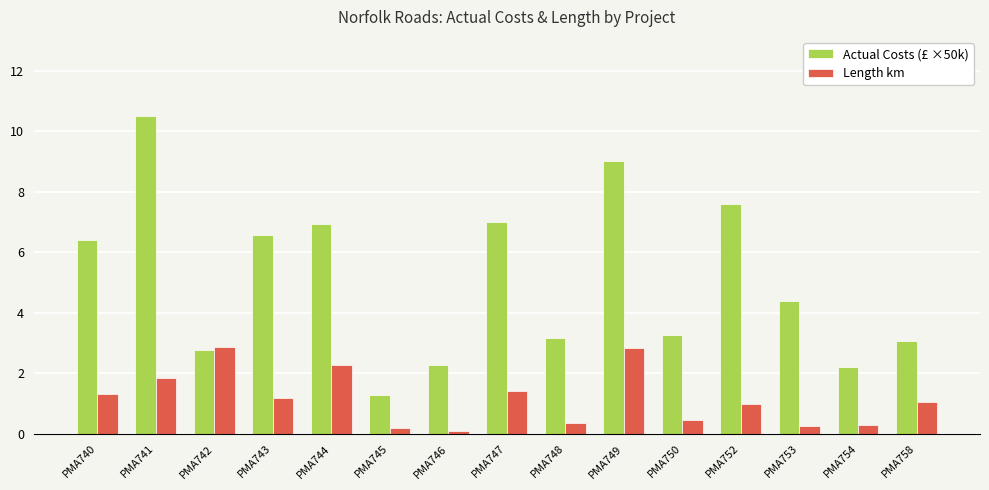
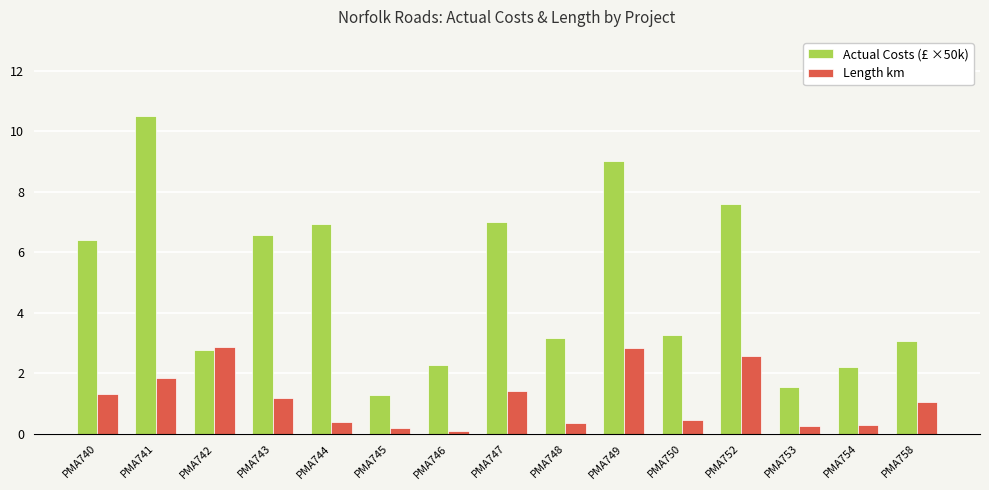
  {
    "Actual Costs (£ ×50k)": {
      "PMA740": 6.4,
      "PMA741": 10.5,
      "PMA742": 2.8,
      "PMA743": 6.6,
      "PMA744": 6.9,
      "PMA745": 1.3,
      "PMA746": 2.3,
      "PMA747": 7.0,
      "PMA748": 3.2,
      "PMA749": 9.0,
      "PMA750": 3.3,
      "PMA752": 7.6,
-     "PMA753": 4.4,
+     "PMA753": 1.5,
      "PMA754": 2.2,
      "PMA758": 3.1
    },
    "Length km": {
      "PMA740": 1.3,
      "PMA741": 1.9,
      "PMA742": 2.9,
      "PMA743": 1.2,
-     "PMA744": 2.3,
+     "PMA744": 0.4,
      "PMA745": 0.2,
      "PMA746": 0.1,
      "PMA747": 1.4,
      "PMA748": 0.4,
      "PMA749": 2.8,
      "PMA750": 0.5,
-     "PMA752": 1.0,
+     "PMA752": 2.6,
      "PMA753": 0.3,
      "PMA754": 0.3,
      "PMA758": 1.1
    }
  }
